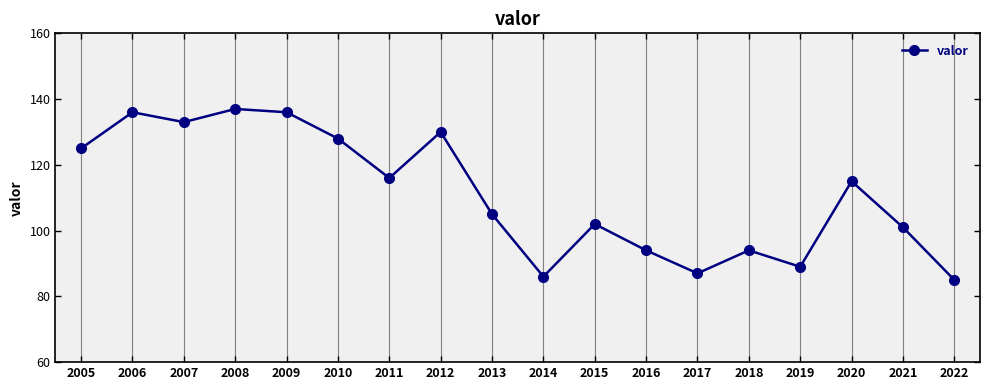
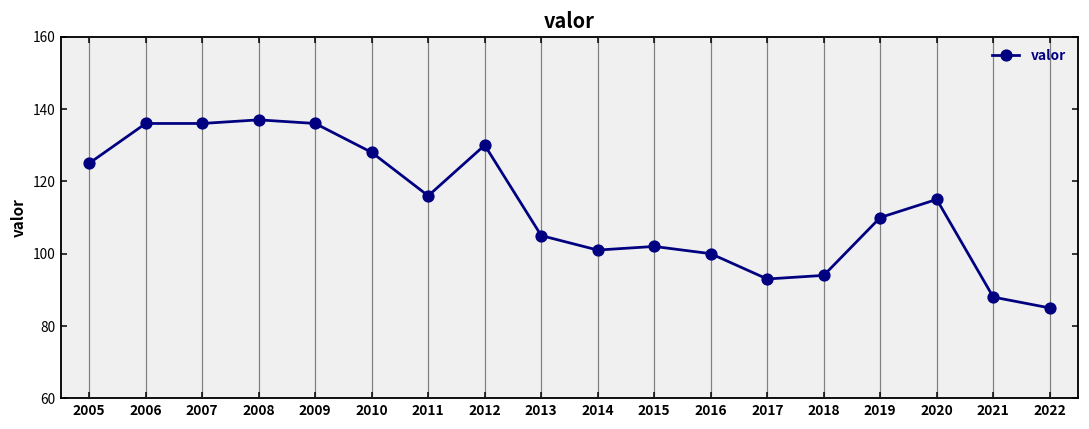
  {
    "2005": 125,
    "2006": 136,
-   "2007": 133,
+   "2007": 136,
    "2008": 137,
    "2009": 136,
    "2010": 128,
    "2011": 116,
    "2012": 130,
    "2013": 105,
-   "2014": 86,
+   "2014": 101,
    "2015": 102,
-   "2016": 94,
-   "2017": 87,
+   "2016": 100,
+   "2017": 93,
    "2018": 94,
-   "2019": 89,
+   "2019": 110,
    "2020": 115,
-   "2021": 101,
+   "2021": 88,
    "2022": 85
  }
